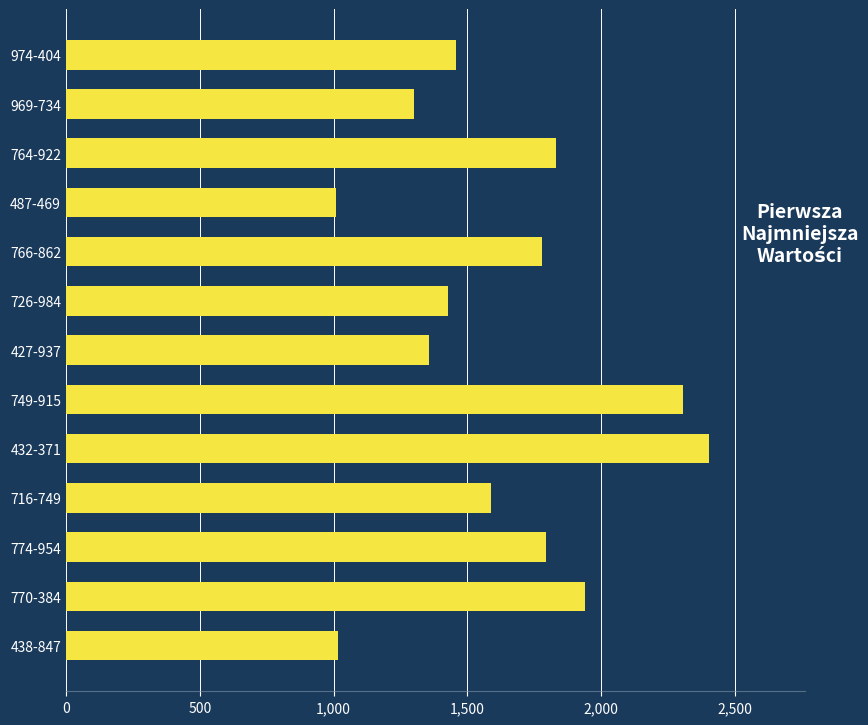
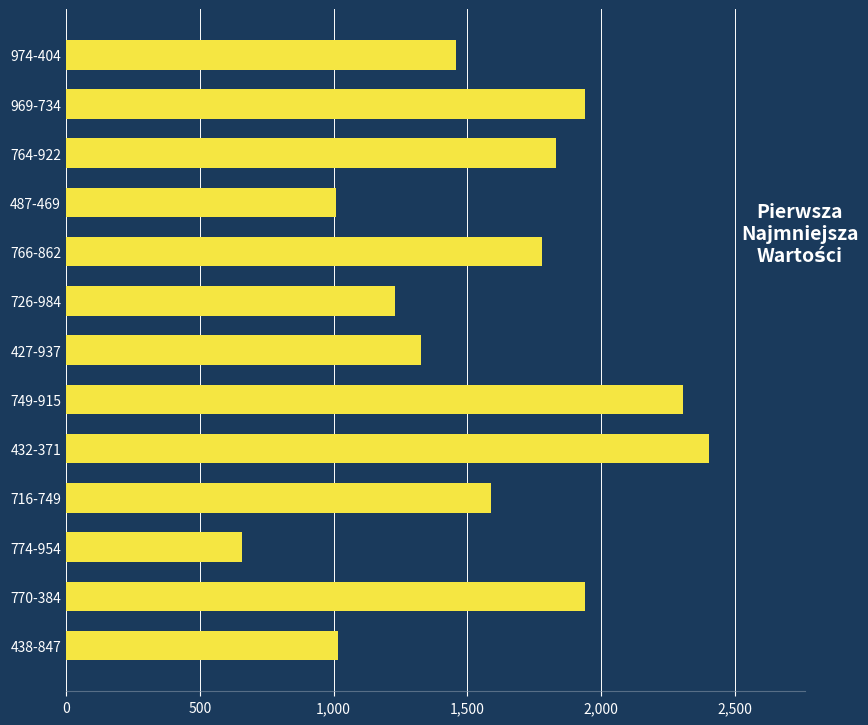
  {
    "974-404": "1,460",
-   "969-734": "1,300",
+   "969-734": "1,940",
    "764-922": "1,830",
    "487-469": "1,010",
    "766-862": "1,780",
-   "726-984": "1,430",
-   "427-937": "1,360",
+   "726-984": "1,230",
+   "427-937": "1,330",
    "749-915": "2,310",
    "432-371": "2,400",
    "716-749": "1,590",
-   "774-954": "1,790",
+   "774-954": "660",
    "770-384": "1,940",
    "438-847": "1,020"
  }
